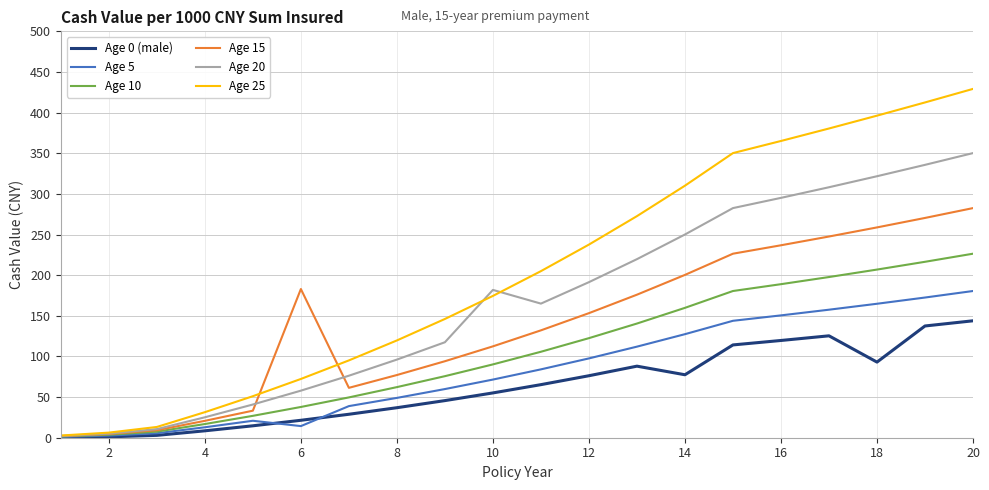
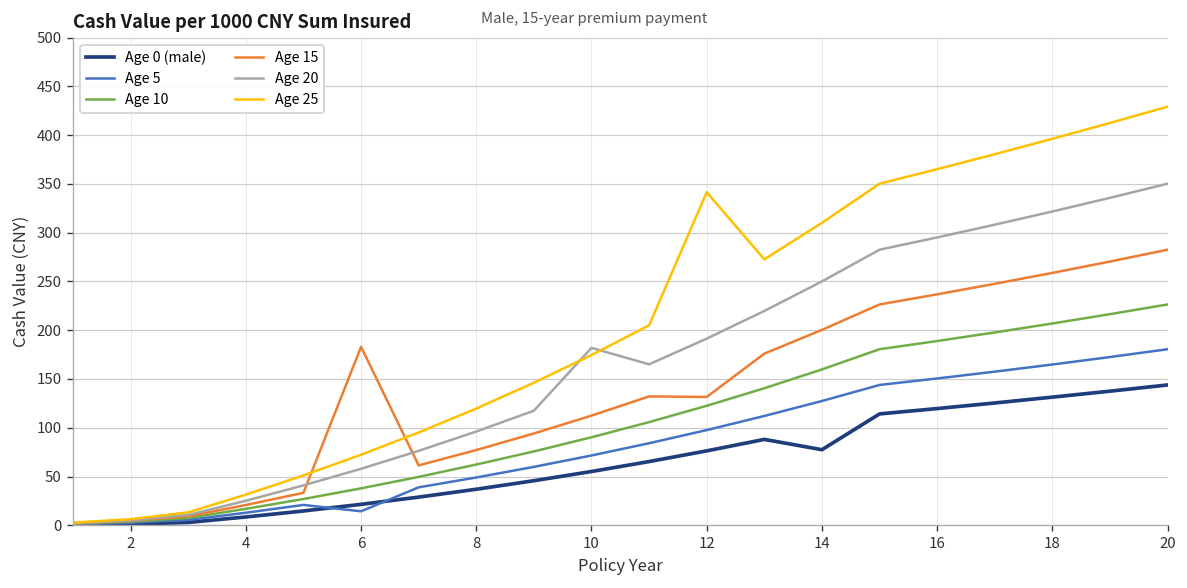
  {
    "Age 0 (male)": {
      "4": 10,
      "6": 20,
      "8": 40,
      "10": 60,
      "12": 80,
      "14": 80,
      "16": 120,
-     "18": 90,
+     "18": 130,
      "20": 140
    },
    "Age 5": {
      "4": 10,
      "6": 10,
      "8": 50,
      "10": 70,
      "12": 100,
      "14": 130,
      "16": 150,
      "18": 160,
      "20": 180
    },
    "Age 10": {
      "4": 20,
      "6": 40,
      "8": 60,
      "10": 90,
      "12": 120,
      "14": 160,
      "16": 190,
      "18": 210,
      "20": 230
    },
    "Age 15": {
      "4": 20,
      "6": 180,
      "8": 80,
      "10": 110,
-     "12": 150,
+     "12": 130,
      "14": 200,
      "16": 240,
      "18": 260,
      "20": 280
    },
    "Age 20": {
      "4": 30,
      "6": 60,
      "8": 100,
      "10": 180,
      "12": 190,
      "14": 250,
      "16": 300,
      "18": 320,
      "20": 350
    },
    "Age 25": {
      "4": 30,
      "6": 70,
      "8": 120,
      "10": 170,
-     "12": 240,
+     "12": 340,
      "14": 310,
      "16": 370,
      "18": 400,
      "20": 430
    }
  }
